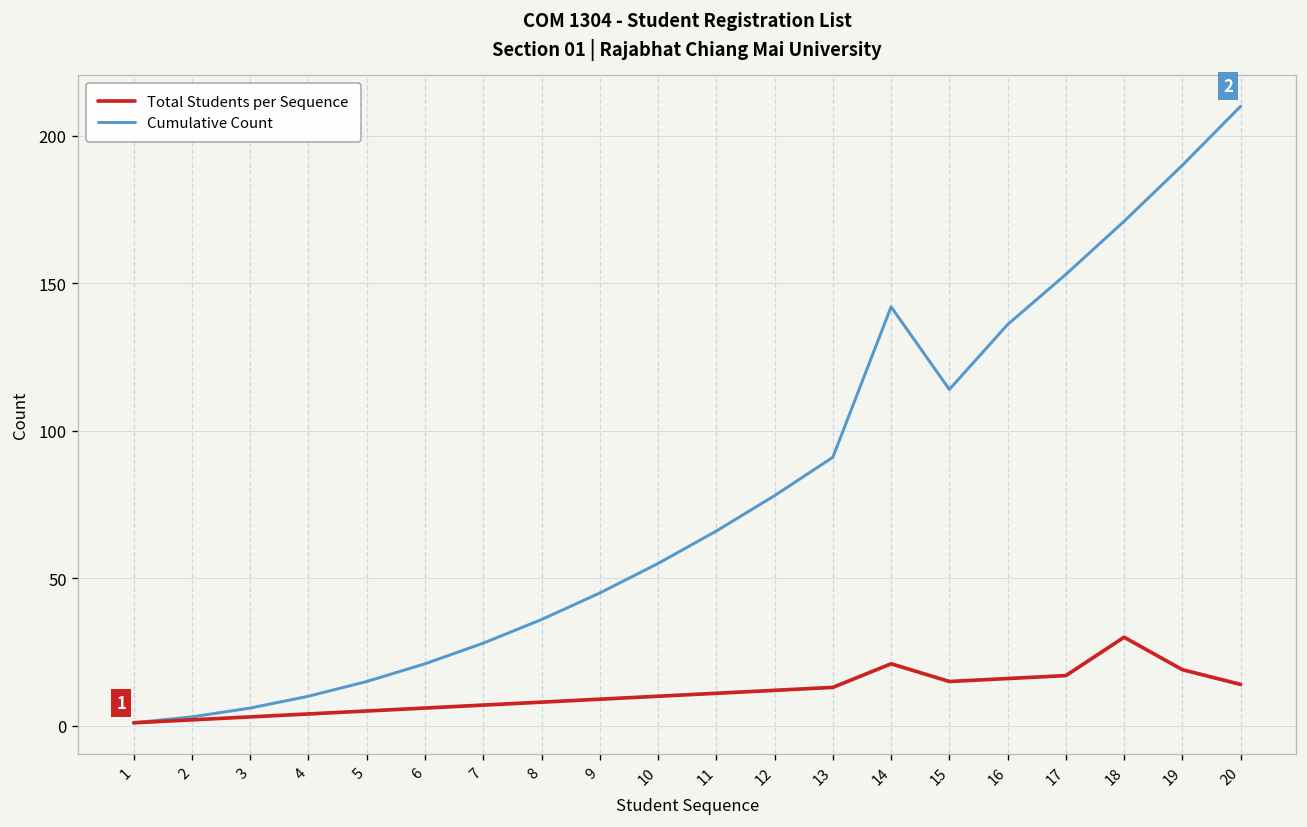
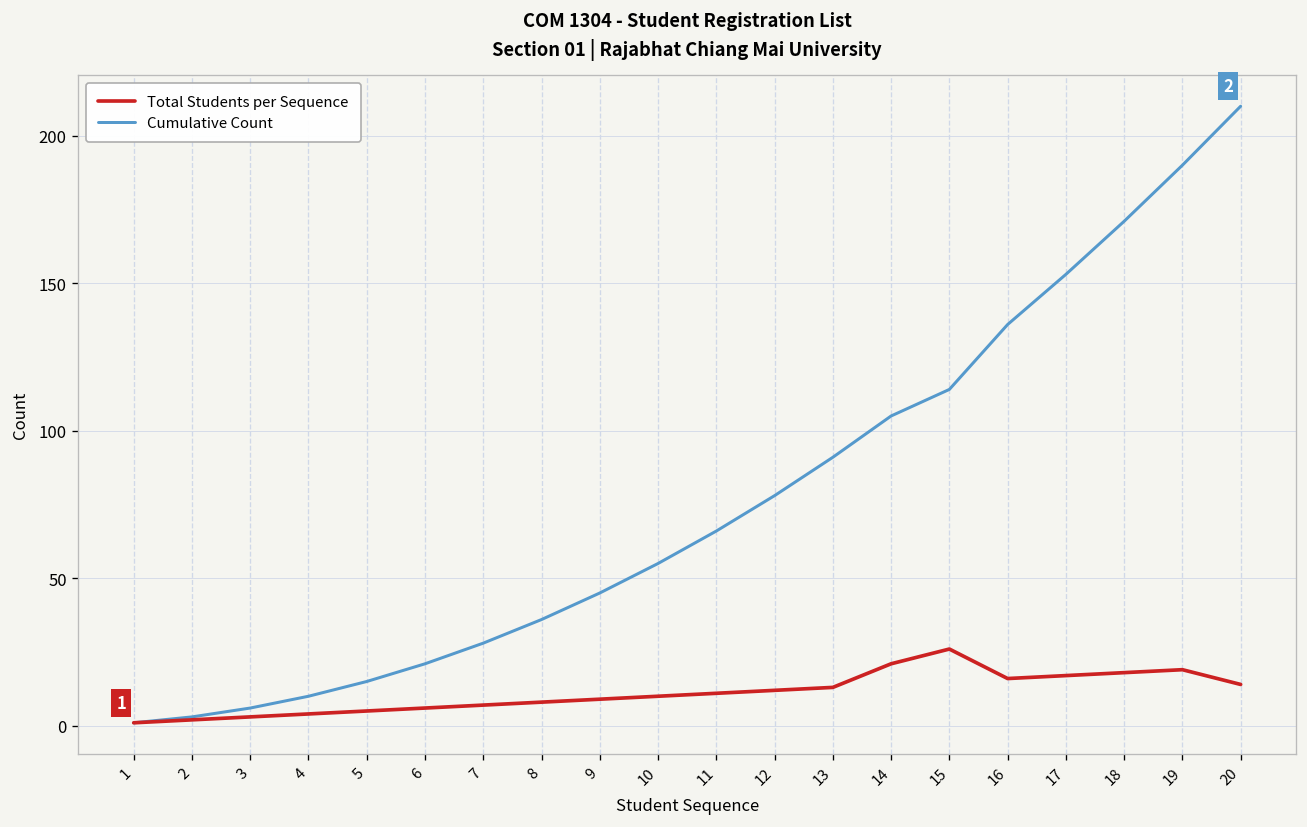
  {
    "Total Students per Sequence": {
      "3": 3,
      "4": 4,
      "5": 5,
      "6": 6,
      "7": 7,
      "8": 8,
      "9": 9,
      "10": 10,
      "11": 11,
      "12": 12,
      "13": 13,
      "14": 21,
-     "15": 15,
+     "15": 26,
      "16": 16,
      "17": 17,
-     "18": 30,
+     "18": 18,
      "19": 19,
      "20": 14
    },
    "Cumulative Count": {
      "3": 6,
      "4": 10,
      "5": 15,
      "6": 21,
      "7": 28,
      "8": 36,
      "9": 45,
      "10": 55,
      "11": 66,
      "12": 78,
      "13": 91,
-     "14": 142,
+     "14": 105,
      "15": 114,
      "16": 136,
      "17": 153,
      "18": 171,
      "19": 190
    }
  }
